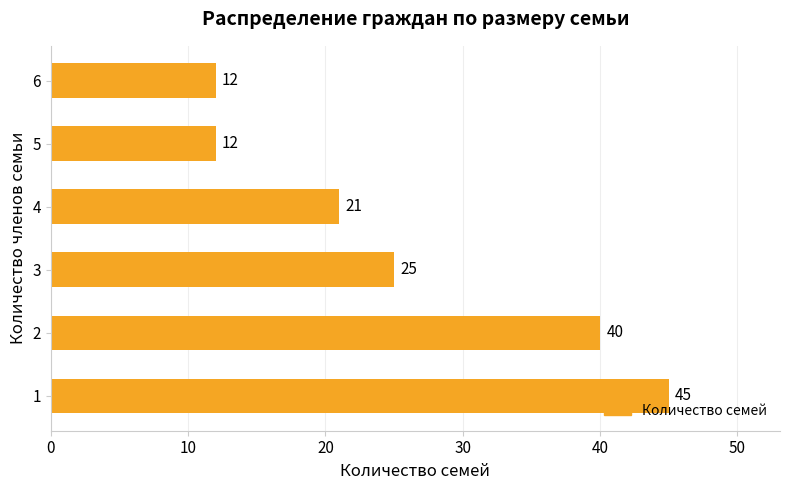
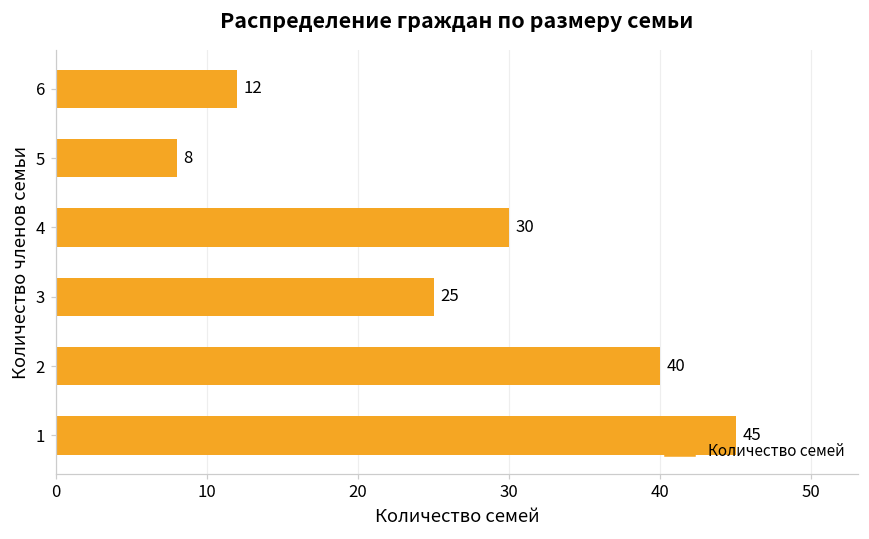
  {
    "6": 12,
-   "5": 12,
-   "4": 21,
+   "5": 8,
+   "4": 30,
    "3": 25,
    "2": 40,
    "1": 45
  }
